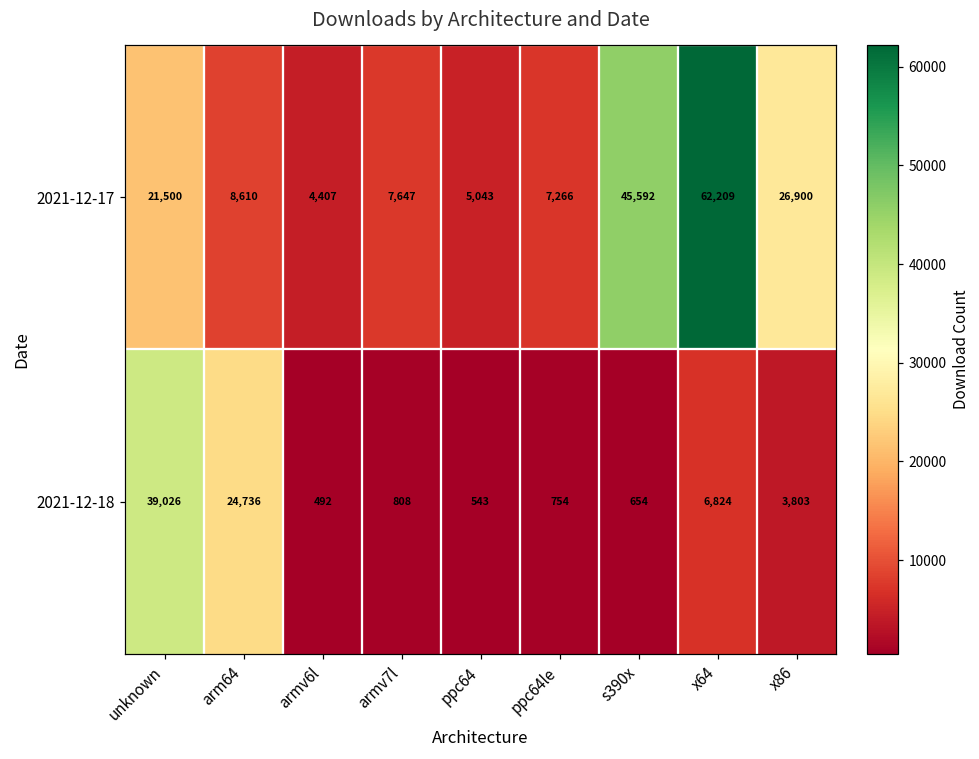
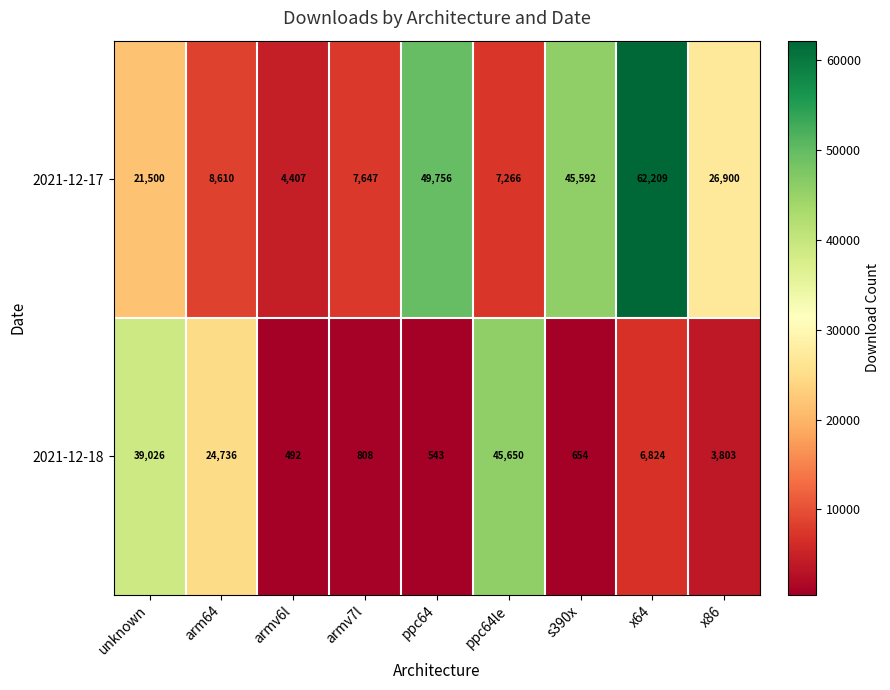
  {
    "2021-12-17": {
      "unknown": "21,500",
      "arm64": "8,610",
      "armv6l": "4,407",
      "armv7l": "7,647",
-     "ppc64": "5,043",
+     "ppc64": "49,756",
      "ppc64le": "7,266",
      "s390x": "45,592",
      "x64": "62,209",
      "x86": "26,900"
    },
    "2021-12-18": {
      "unknown": "39,026",
      "arm64": "24,736",
      "armv6l": "492",
      "armv7l": "808",
      "ppc64": "543",
-     "ppc64le": "754",
+     "ppc64le": "45,650",
      "s390x": "654",
      "x64": "6,824",
      "x86": "3,803"
    }
  }
